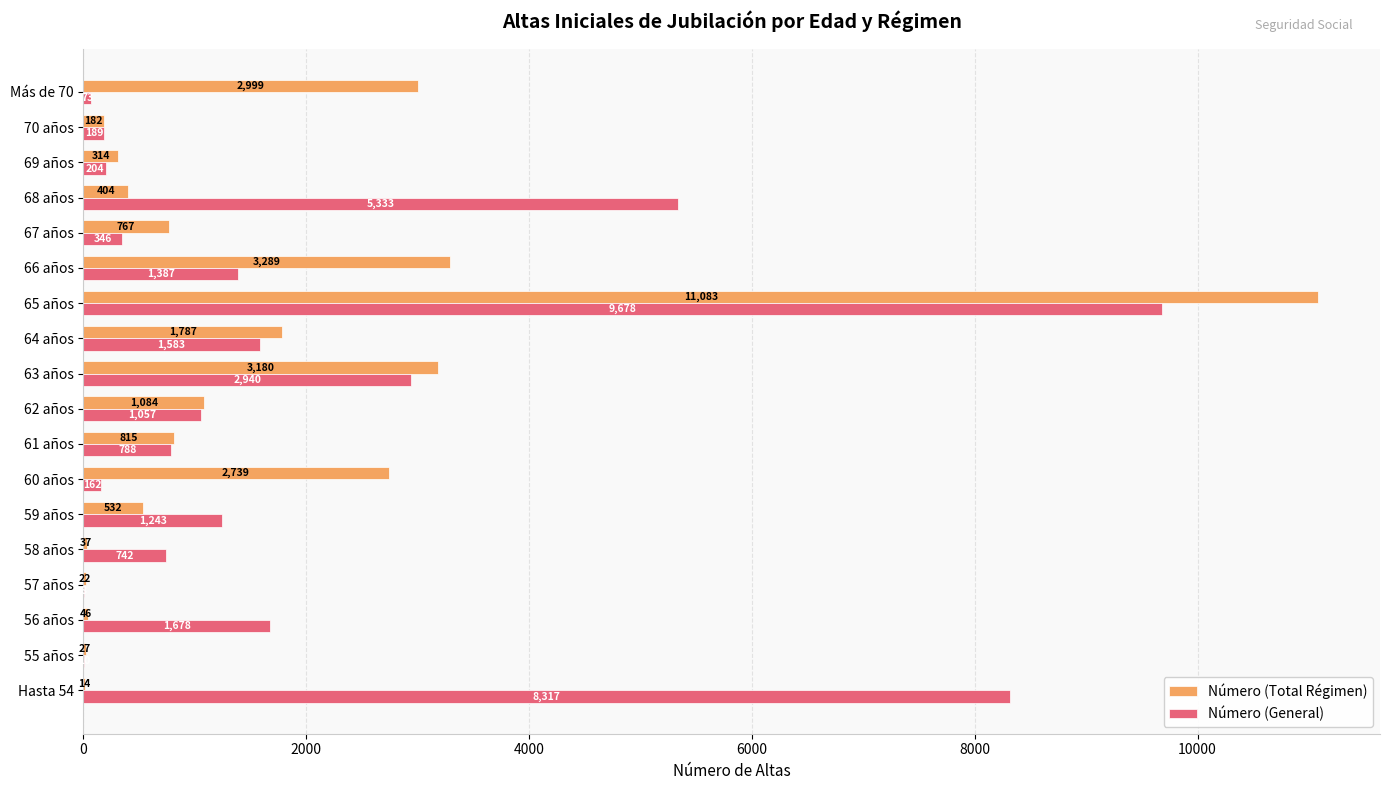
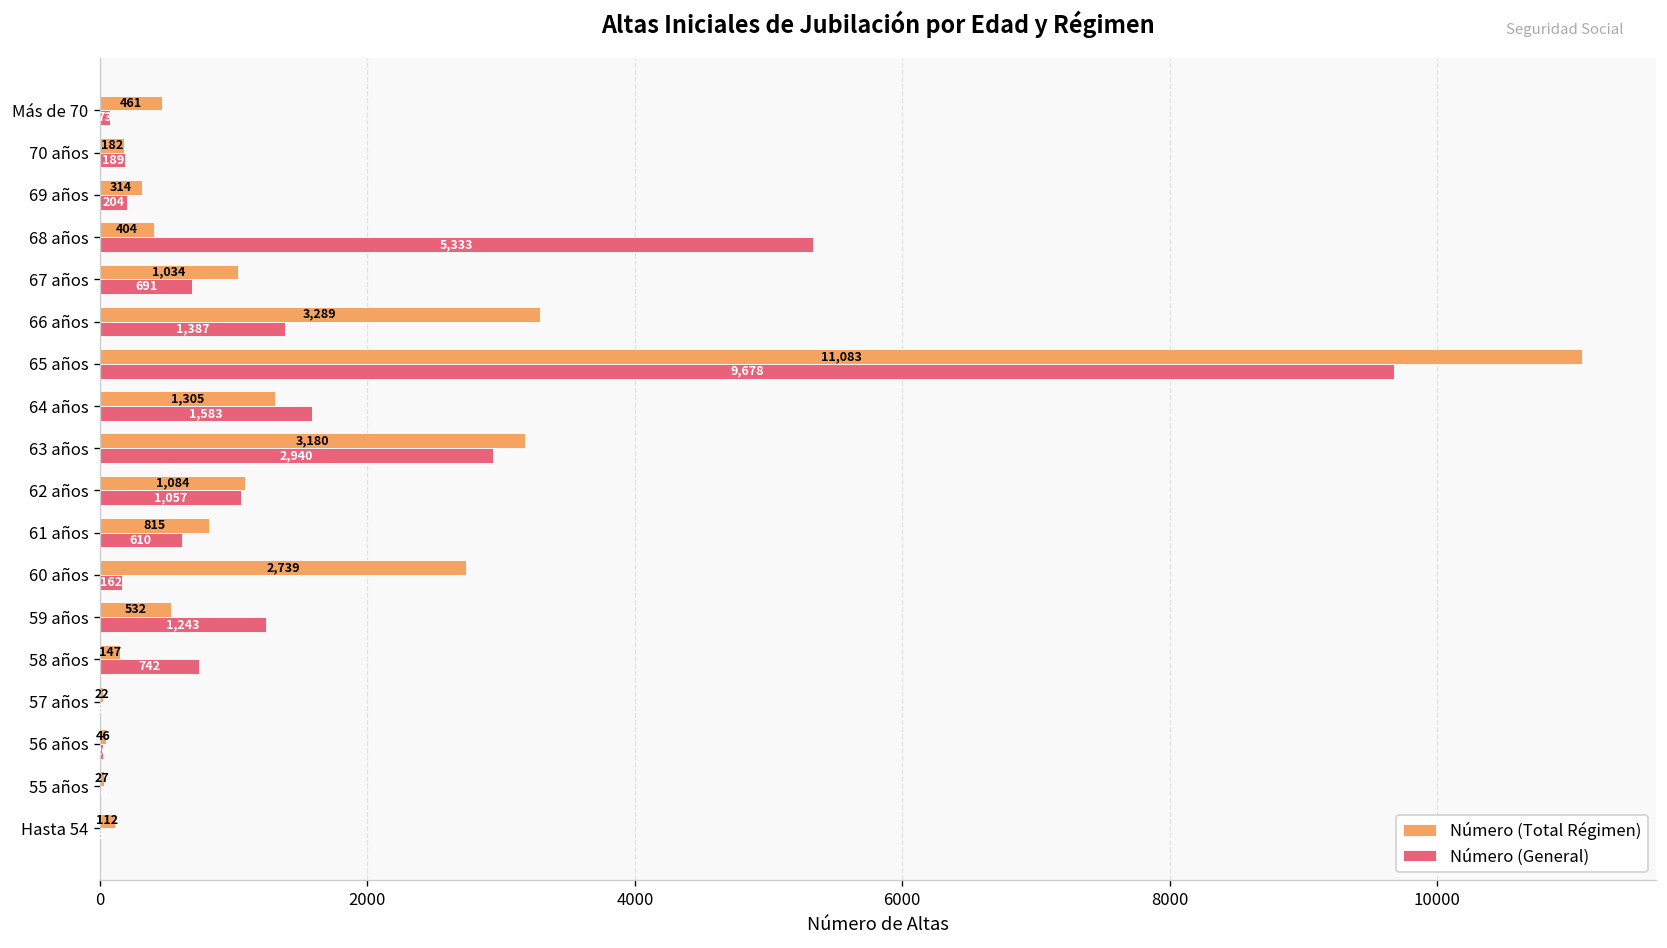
  {
    "Número (Total Régimen)": {
-     "Más de 70": "2,999",
+     "Más de 70": "461",
      "70 años": "182",
      "69 años": "314",
      "68 años": "404",
-     "67 años": "767",
+     "67 años": "1,034",
      "66 años": "3,289",
      "65 años": "11,083",
-     "64 años": "1,787",
+     "64 años": "1,305",
      "63 años": "3,180",
      "62 años": "1,084",
      "61 años": "815",
      "60 años": "2,739",
      "59 años": "532",
-     "58 años": "37",
+     "58 años": "147",
      "57 años": "22",
      "56 años": "46",
      "55 años": "27",
-     "Hasta 54": "14"
+     "Hasta 54": "112"
    },
    "Número (General)": {
      "Más de 70": "73",
      "70 años": "189",
      "69 años": "204",
      "68 años": "5,333",
-     "67 años": "346",
+     "67 años": "691",
      "66 años": "1,387",
      "65 años": "9,678",
      "64 años": "1,583",
      "63 años": "2,940",
      "62 años": "1,057",
-     "61 años": "788",
+     "61 años": "610",
      "60 años": "162",
      "59 años": "1,243",
      "58 años": "742",
-     "56 años": "1680",
-     "Hasta 54": "8320"
+     "56 años": "30",
+     "Hasta 54": "10"
    }
  }
